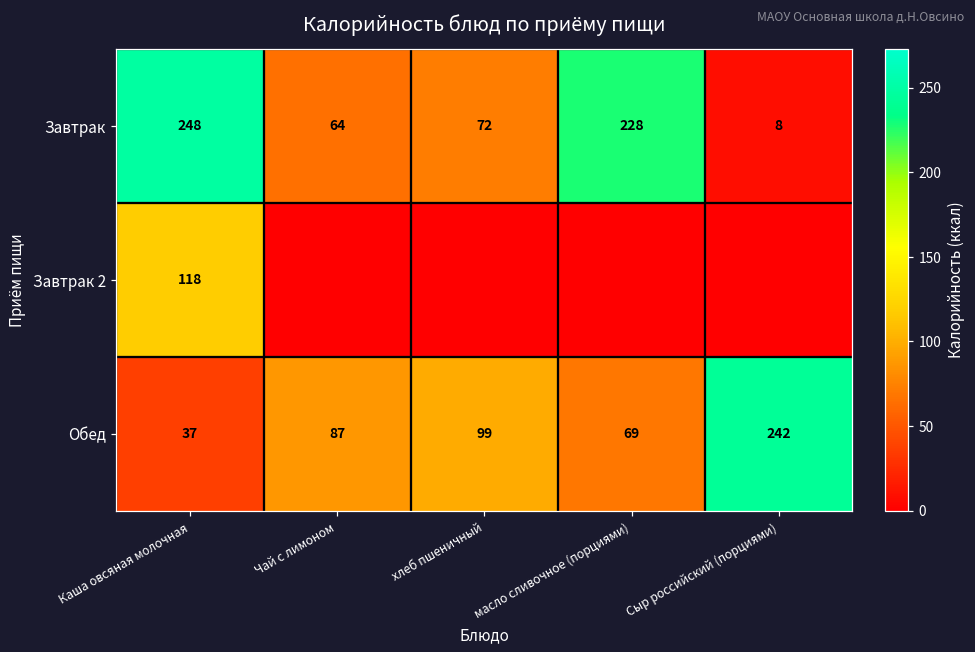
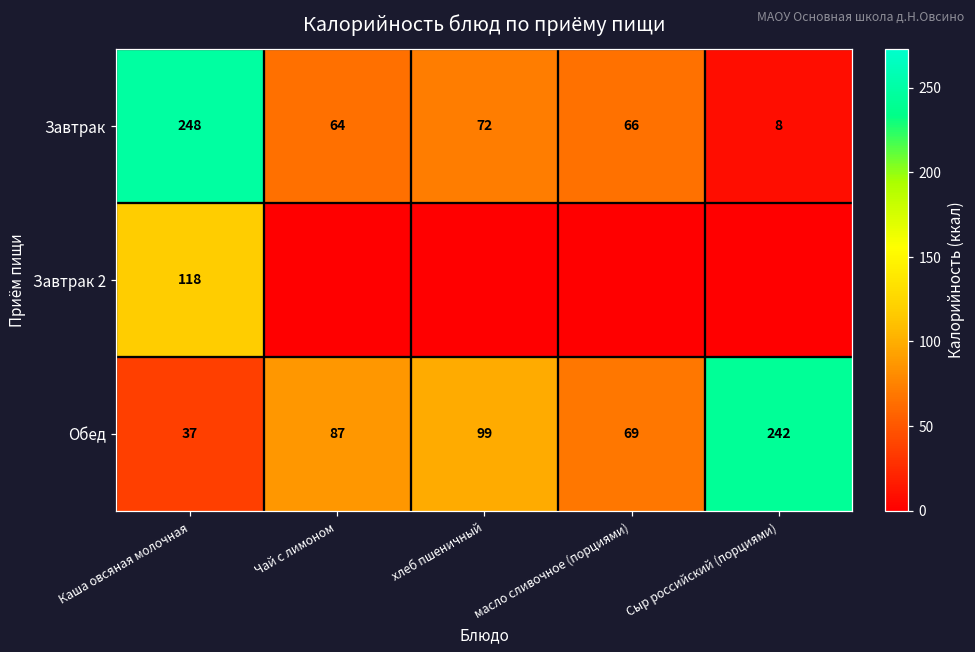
  {
    "Завтрак": {
      "Каша овсяная молочная": 248,
      "Чай с лимоном": 64,
      "хлеб пшеничный": 72,
-     "масло сливочное (порциями)": 228,
+     "масло сливочное (порциями)": 66,
      "Сыр российский (порциями)": 8
    },
    "Завтрак 2": {
      "Каша овсяная молочная": 118
    },
    "Обед": {
      "Каша овсяная молочная": 37,
      "Чай с лимоном": 87,
      "хлеб пшеничный": 99,
      "масло сливочное (порциями)": 69,
      "Сыр российский (порциями)": 242
    }
  }
